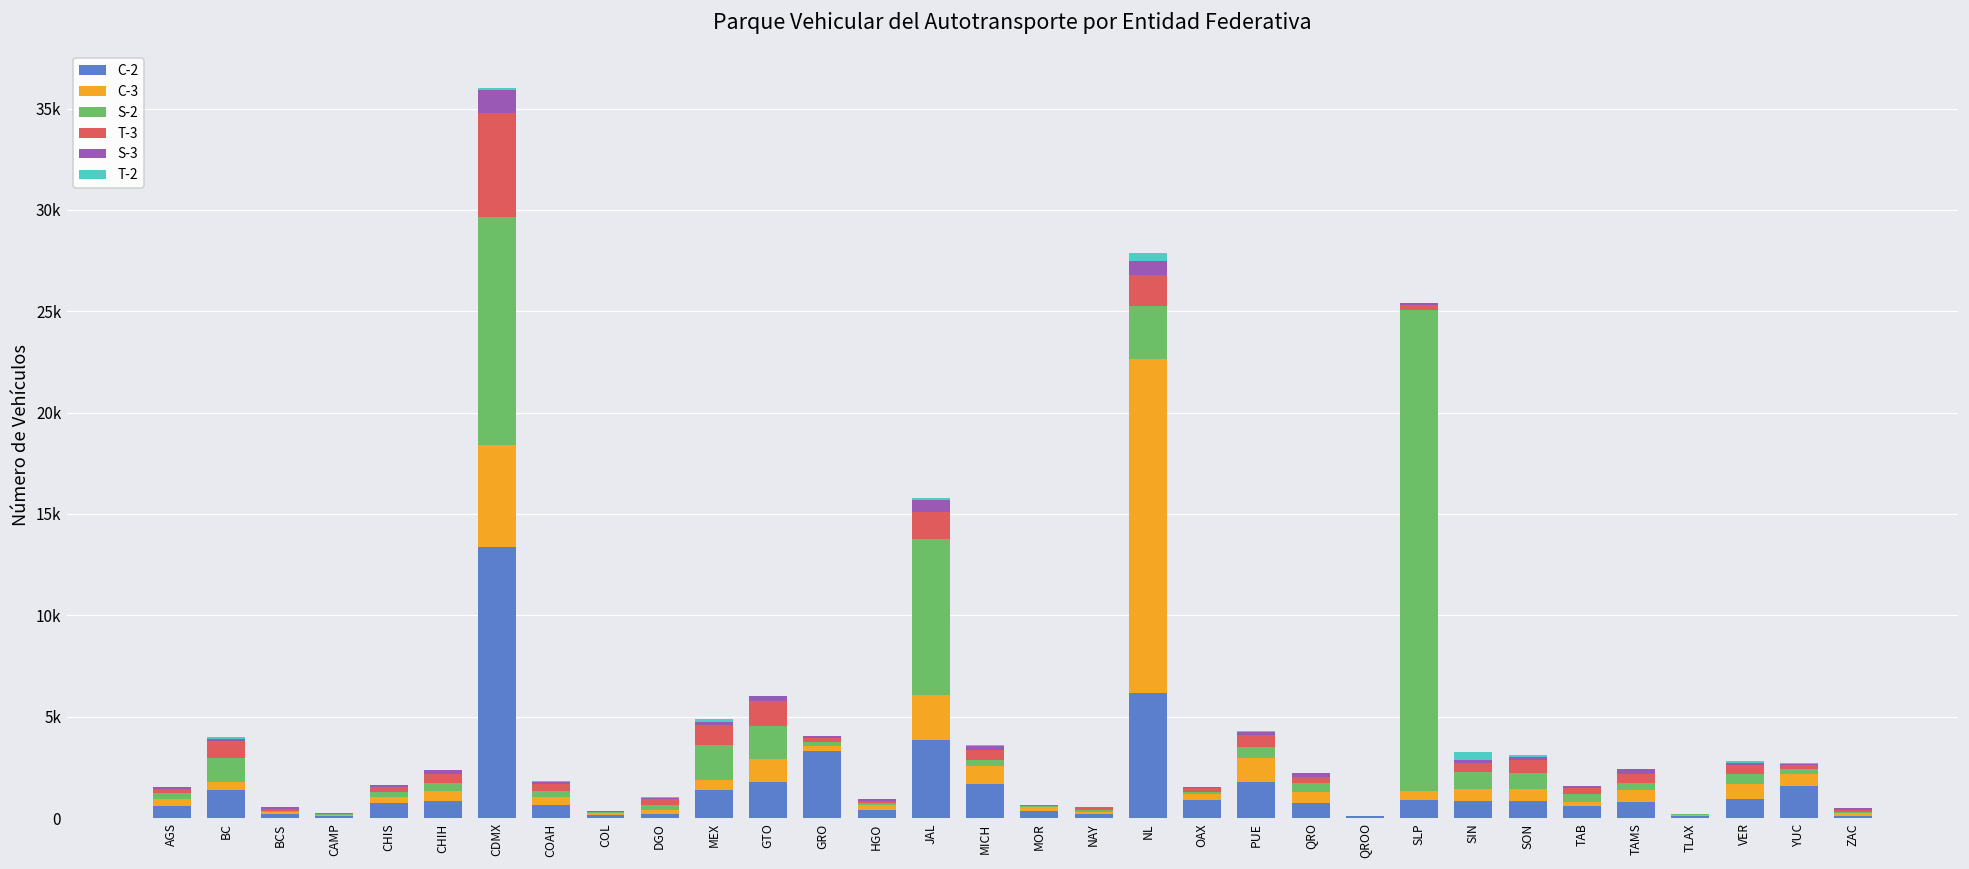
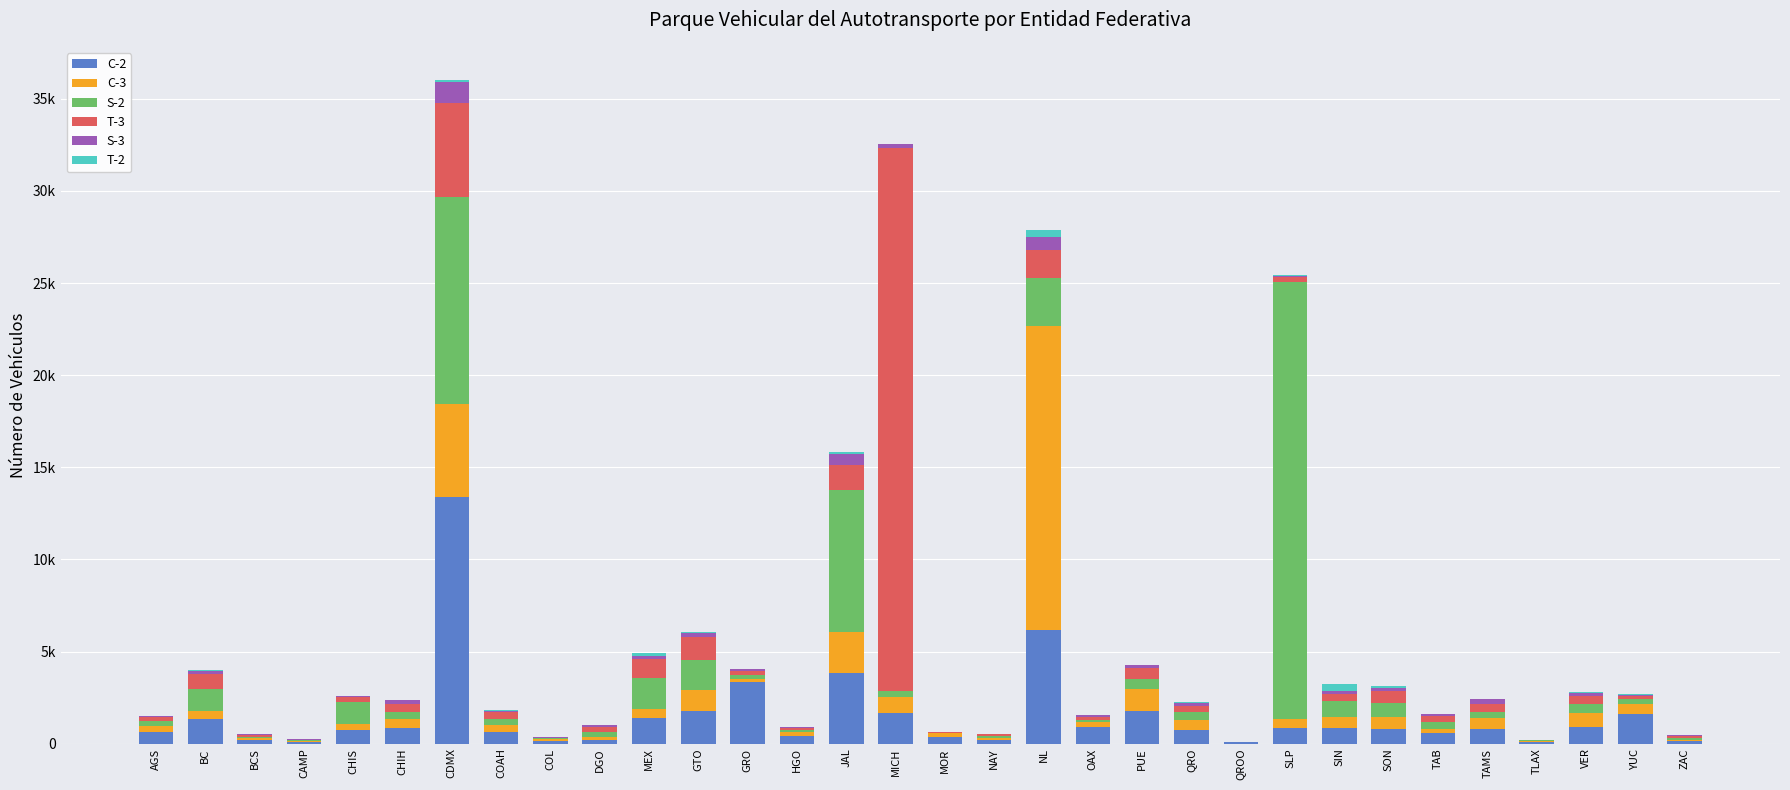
  {
    "C-2": {
      "AGS": 600,
      "BC": 1400,
      "BCS": 200,
      "CHIS": 700,
      "CHIH": 800,
      "CDMX": 13400,
      "COAH": 600,
      "COL": 200,
      "DGO": 200,
      "MEX": 1400,
      "GTO": 1800,
      "GRO": 3300,
      "HGO": 400,
      "JAL": 3800,
      "MICH": 1700,
      "MOR": 300,
      "NAY": 200,
      "NL": 6200,
      "OAX": 900,
      "PUE": 1800,
      "QRO": 700,
      "SLP": 900,
      "SIN": 800,
      "SON": 800,
      "TAB": 600,
      "TAMS": 800,
      "VER": 900,
      "YUC": 1600
    },
    "C-3": {
      "AGS": 300,
      "BC": 400,
      "CHIS": 300,
      "CHIH": 500,
      "CDMX": 5000,
      "COAH": 400,
      "DGO": 200,
      "MEX": 500,
      "GTO": 1100,
      "GRO": 200,
      "HGO": 200,
      "JAL": 2200,
      "MICH": 900,
      "MOR": 200,
      "NL": 16500,
      "OAX": 300,
      "PUE": 1200,
      "QRO": 500,
      "SLP": 500,
      "SIN": 600,
      "SON": 600,
      "TAB": 200,
      "TAMS": 600,
      "VER": 800,
      "YUC": 600
    },
    "S-2": {
      "AGS": 300,
      "BC": 1200,
-     "CHIS": 200,
+     "CHIS": 1200,
      "CHIH": 400,
      "CDMX": 11200,
      "COAH": 300,
      "DGO": 300,
      "MEX": 1700,
      "GTO": 1600,
      "GRO": 200,
      "JAL": 7700,
      "MICH": 300,
      "NL": 2600,
      "PUE": 500,
      "QRO": 400,
      "SLP": 23700,
      "SIN": 900,
      "SON": 800,
      "TAB": 400,
      "TAMS": 400,
      "VER": 500,
      "YUC": 300
    },
    "T-3": {
      "AGS": 200,
      "BC": 800,
      "CHIS": 300,
      "CHIH": 400,
      "CDMX": 5100,
      "COAH": 400,
      "DGO": 300,
      "MEX": 1000,
      "GTO": 1300,
      "GRO": 200,
      "JAL": 1300,
-     "MICH": 500,
+     "MICH": 29500,
      "NL": 1500,
      "OAX": 200,
      "PUE": 600,
      "QRO": 300,
      "SLP": 300,
      "SIN": 400,
      "SON": 700,
      "TAB": 300,
      "TAMS": 400,
      "VER": 500,
      "YUC": 200
    },
    "S-3": {
      "CHIH": 200,
      "CDMX": 1100,
      "MEX": 100,
      "GTO": 200,
      "JAL": 600,
      "MICH": 200,
      "NL": 700,
      "PUE": 200,
      "QRO": 200,
      "SIN": 100,
      "SON": 200,
      "TAMS": 200
    },
    "T-2": {
      "MEX": 200,
      "GRO": 0,
      "HGO": 0,
      "NAY": 0,
      "NL": 400,
      "SIN": 400
    }
  }
